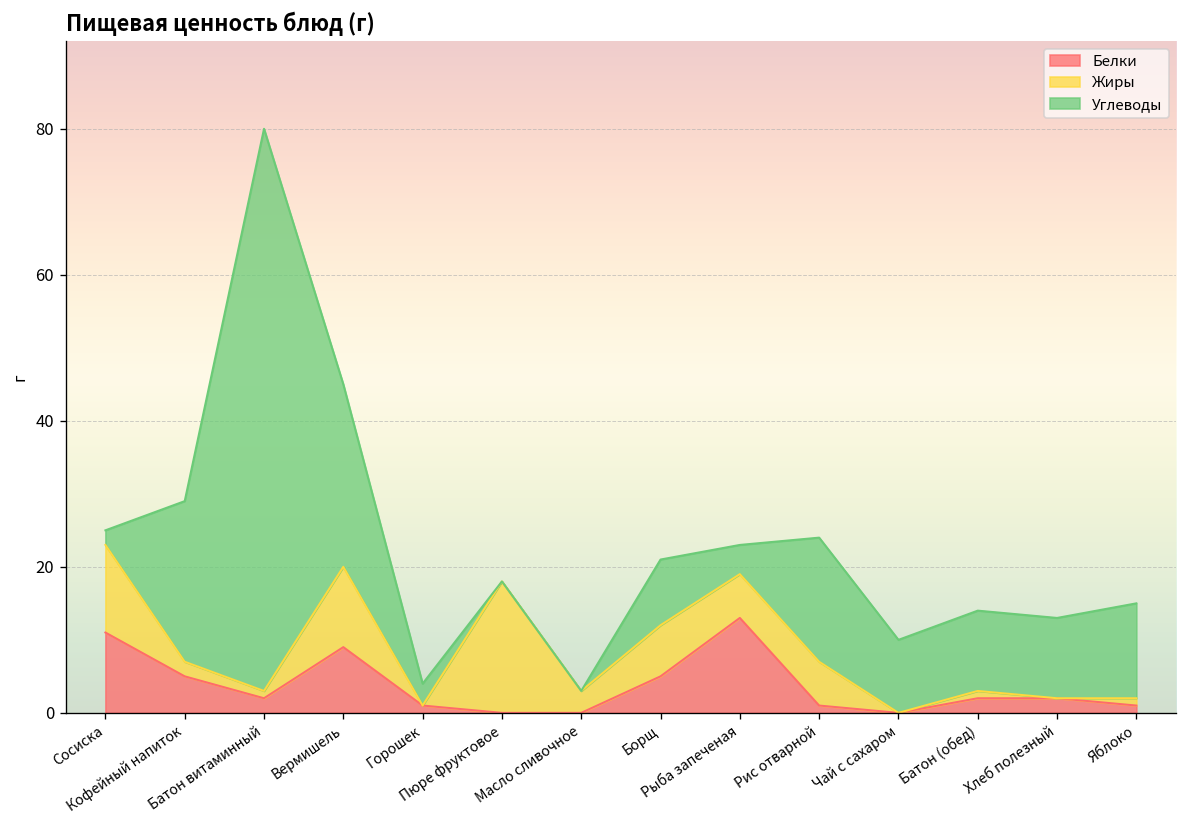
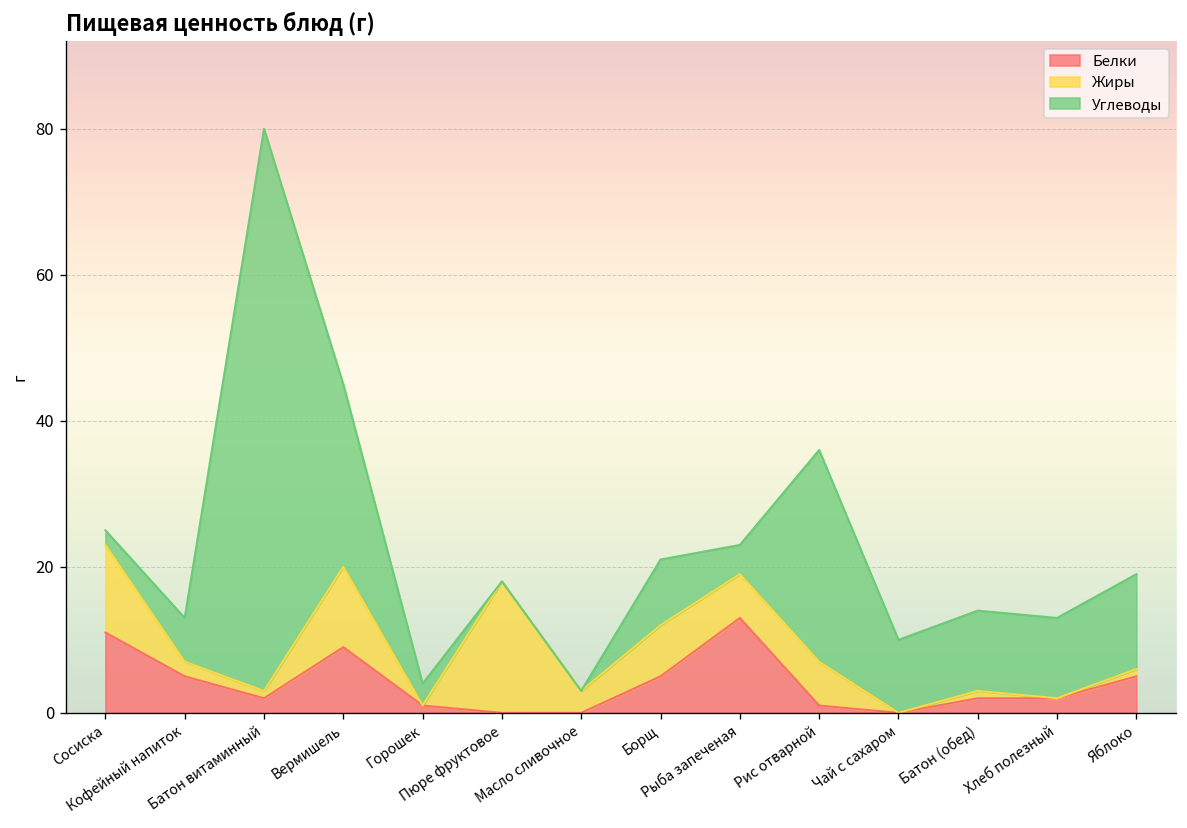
  {
    "Белки": {
      "Сосиска": 11,
      "Кофейный напиток": 5,
      "Батон витаминный": 2,
      "Вермишель": 9,
      "Пюре фруктовое": 0,
      "Масло сливочное": 0,
      "Борщ": 5,
      "Рыба запеченая": 13,
      "Рис отварной": 1,
      "Батон (обед)": 2,
-     "Яблоко": 1
+     "Яблоко": 5
    },
    "Жиры": {
      "Сосиска": 12,
      "Кофейный напиток": 2,
      "Батон витаминный": 1,
      "Вермишель": 11,
      "Борщ": 7,
      "Рыба запеченая": 6,
      "Рис отварной": 6,
      "Батон (обед)": 1,
      "Яблоко": 1
    },
    "Углеводы": {
      "Сосиска": 2,
-     "Кофейный напиток": 22,
+     "Кофейный напиток": 6,
      "Батон витаминный": 77,
      "Вермишель": 25,
      "Горошек": 3,
      "Борщ": 9,
      "Рыба запеченая": 4,
-     "Рис отварной": 17,
+     "Рис отварной": 29,
      "Чай с сахаром": 10,
      "Батон (обед)": 11,
      "Хлеб полезный": 11,
      "Яблоко": 13
    }
  }
